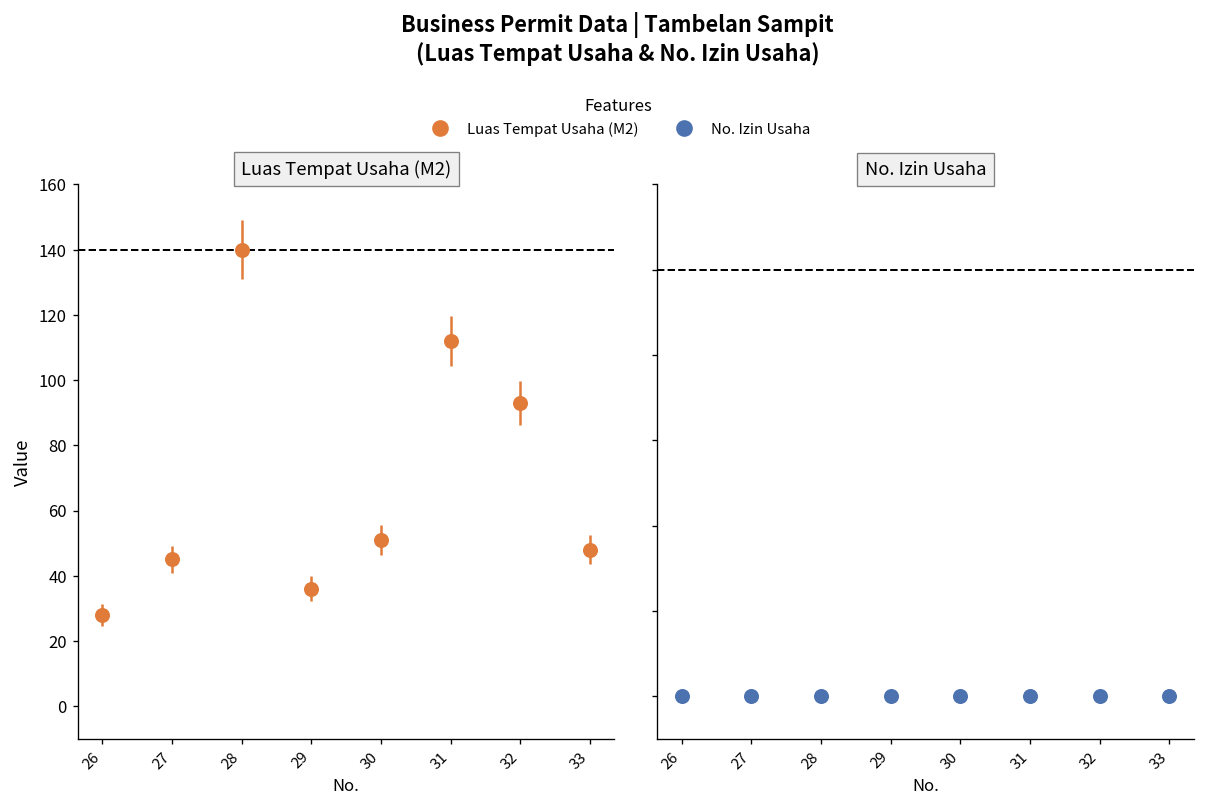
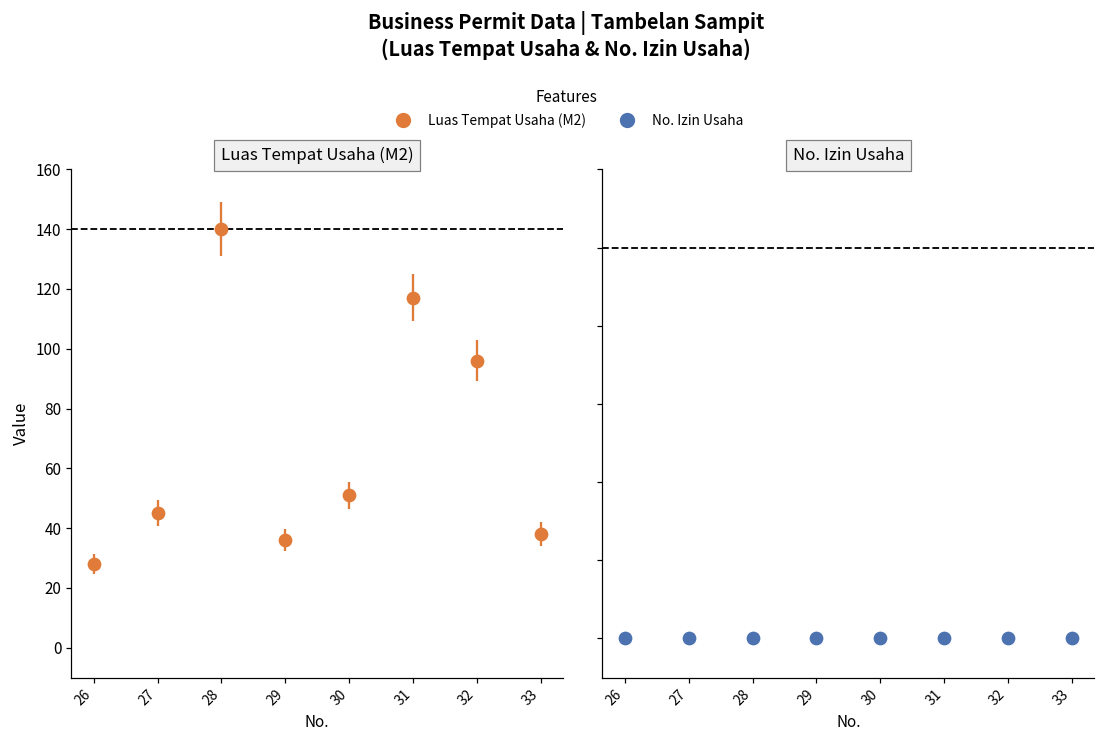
  {
    "Luas Tempat Usaha (M2)": {
      "26": 28,
      "27": 45,
      "28": 140,
      "29": 36,
      "30": 51,
-     "31": 112,
-     "32": 93,
-     "33": 48
+     "31": 117,
+     "32": 96,
+     "33": 38
    }
  }
